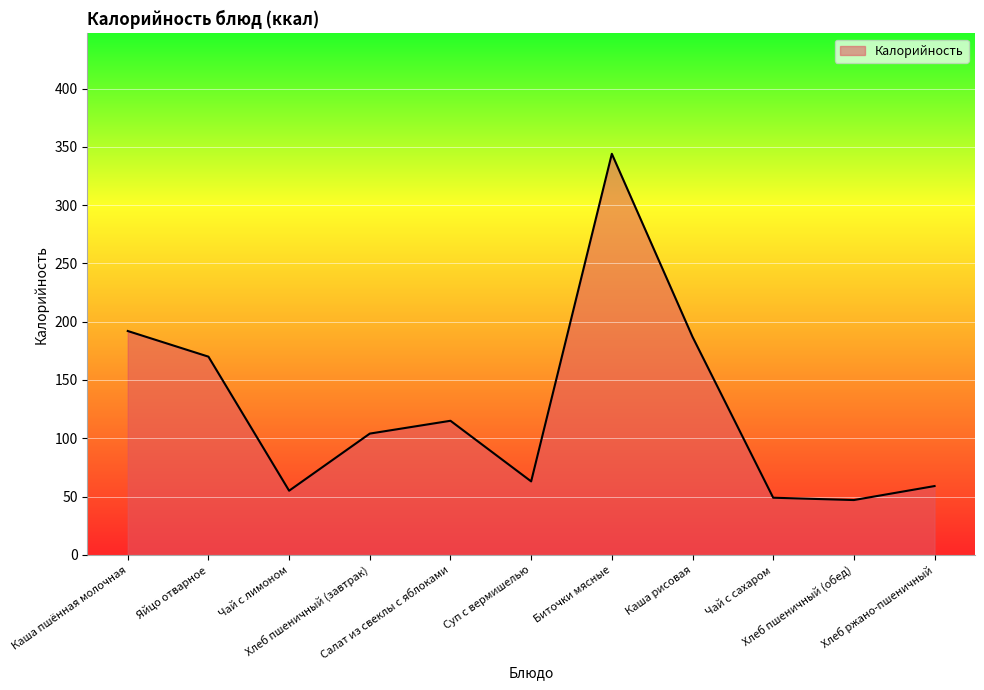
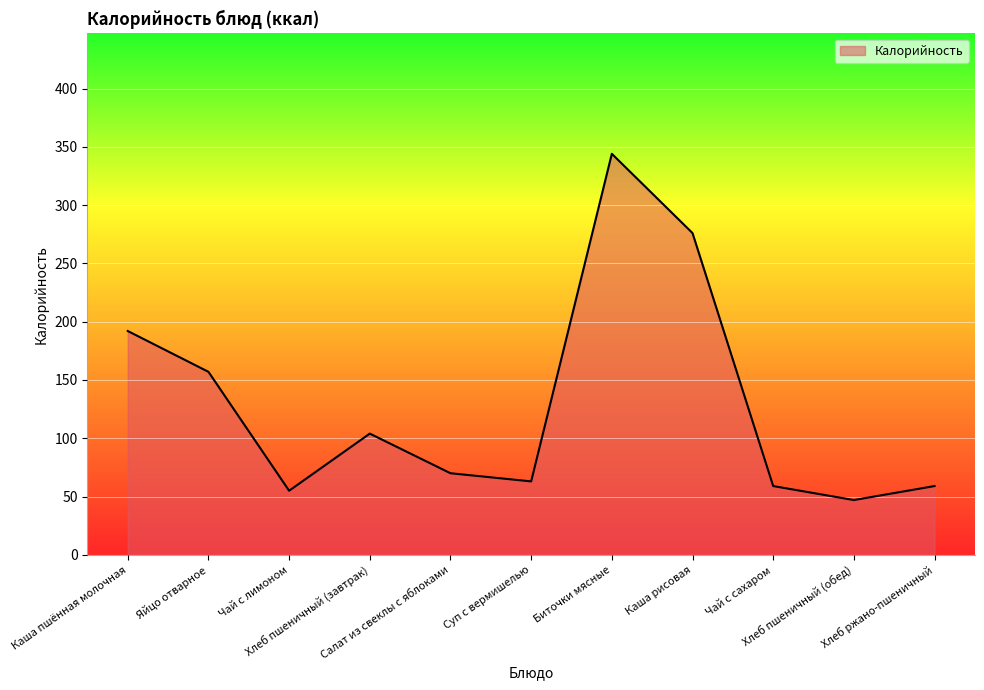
  {
    "Каша пшённая молочная": 192,
-   "Яйцо отварное": 170,
+   "Яйцо отварное": 157,
    "Чай с лимоном": 55,
    "Хлеб пшеничный (завтрак)": 104,
-   "Салат из свеклы с яблоками": 115,
+   "Салат из свеклы с яблоками": 70,
    "Суп с вермишелью": 63,
    "Биточки мясные": 344,
-   "Каша рисовая": 187,
-   "Чай с сахаром": 49,
+   "Каша рисовая": 276,
+   "Чай с сахаром": 59,
    "Хлеб пшеничный (обед)": 47,
    "Хлеб ржано-пшеничный": 59
  }
